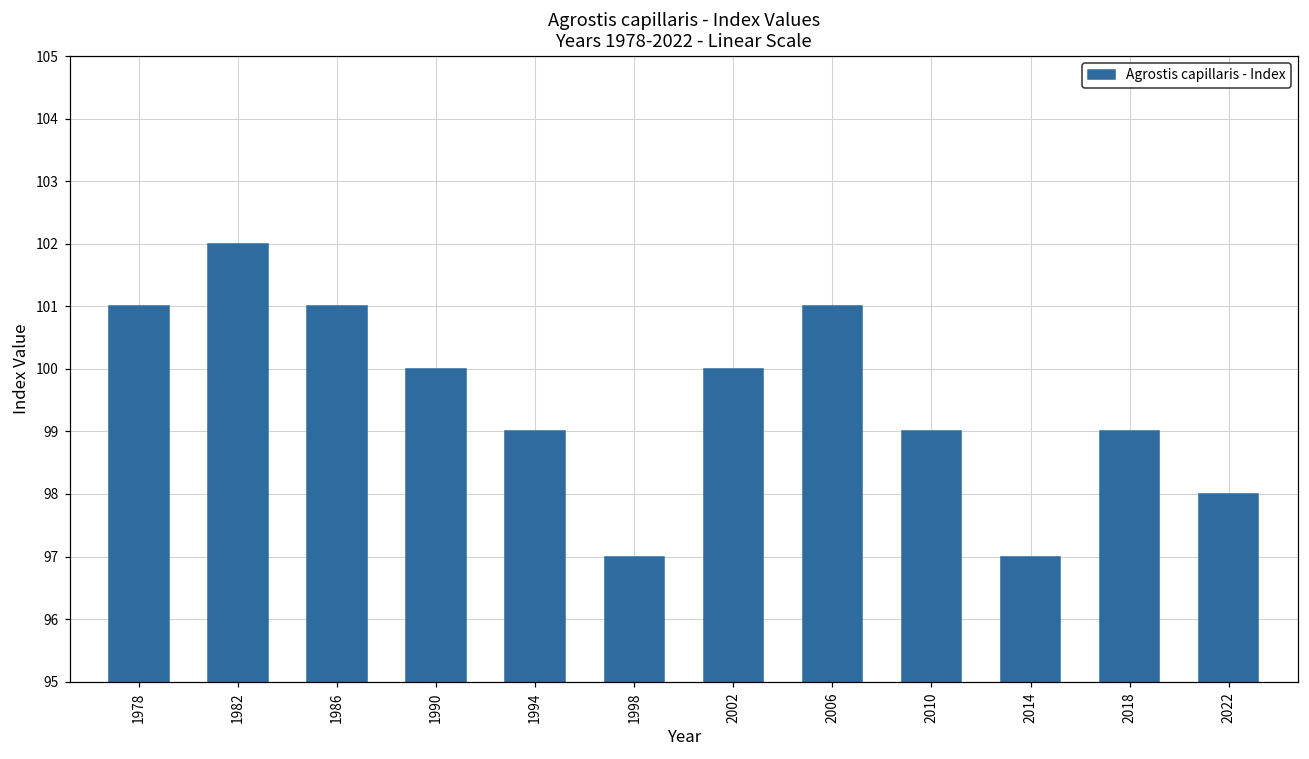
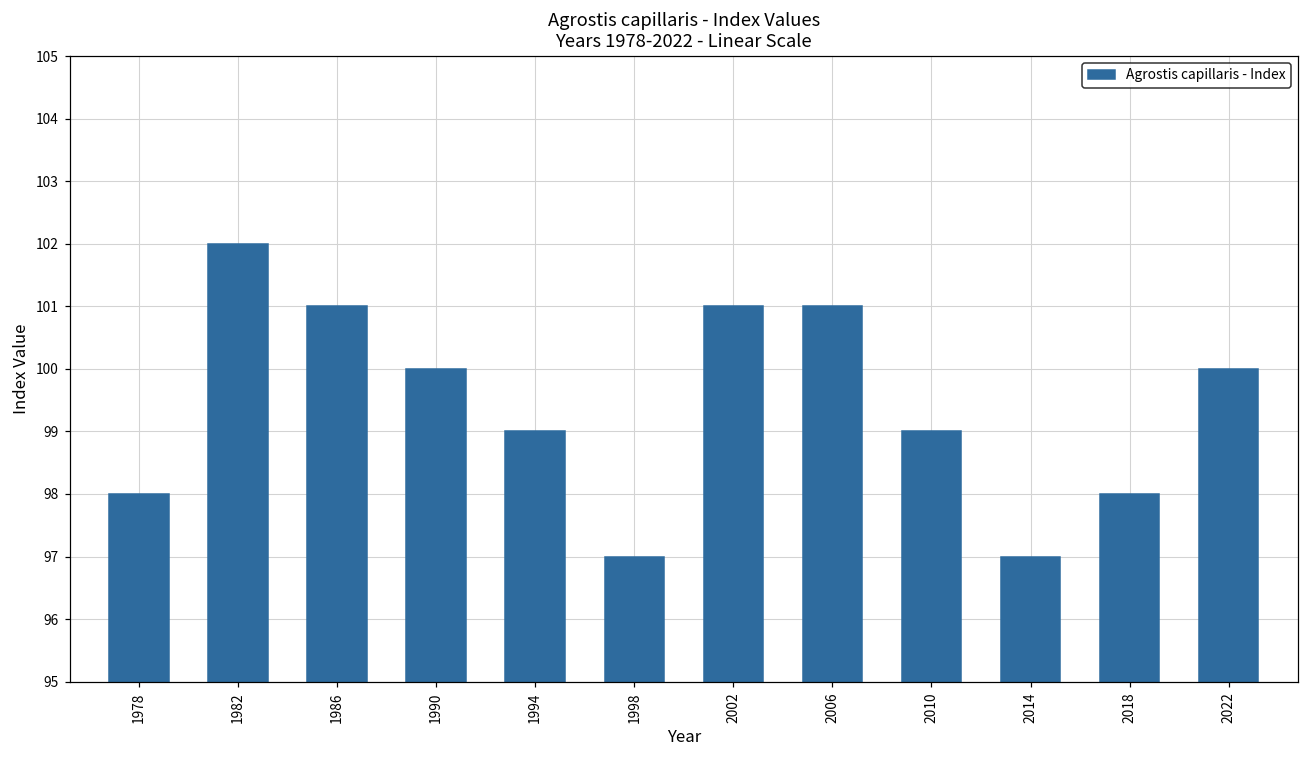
  {
-   "1978": 101,
+   "1978": 98,
    "1982": 102,
    "1986": 101,
    "1990": 100,
    "1994": 99,
    "1998": 97,
-   "2002": 100,
+   "2002": 101,
    "2006": 101,
    "2010": 99,
    "2014": 97,
-   "2018": 99,
-   "2022": 98
+   "2018": 98,
+   "2022": 100
  }
